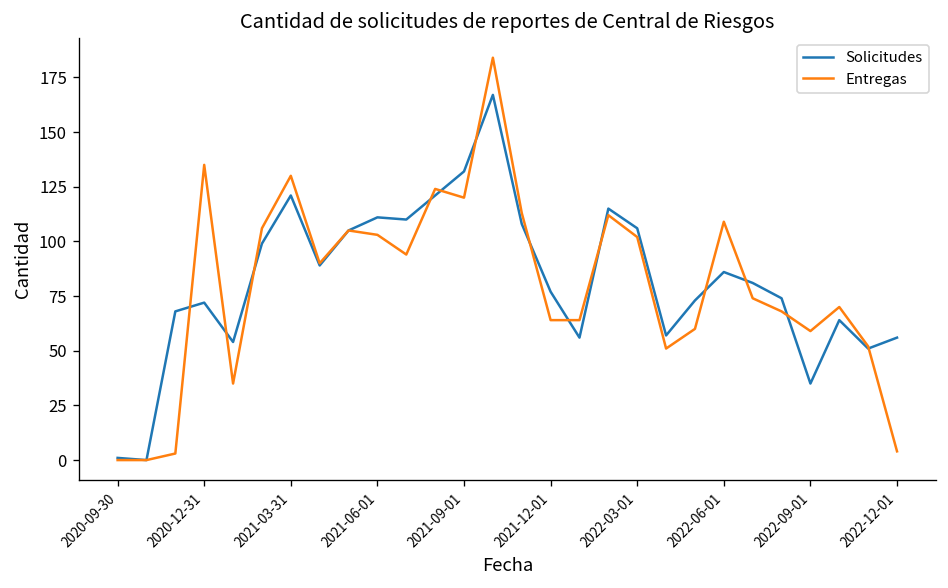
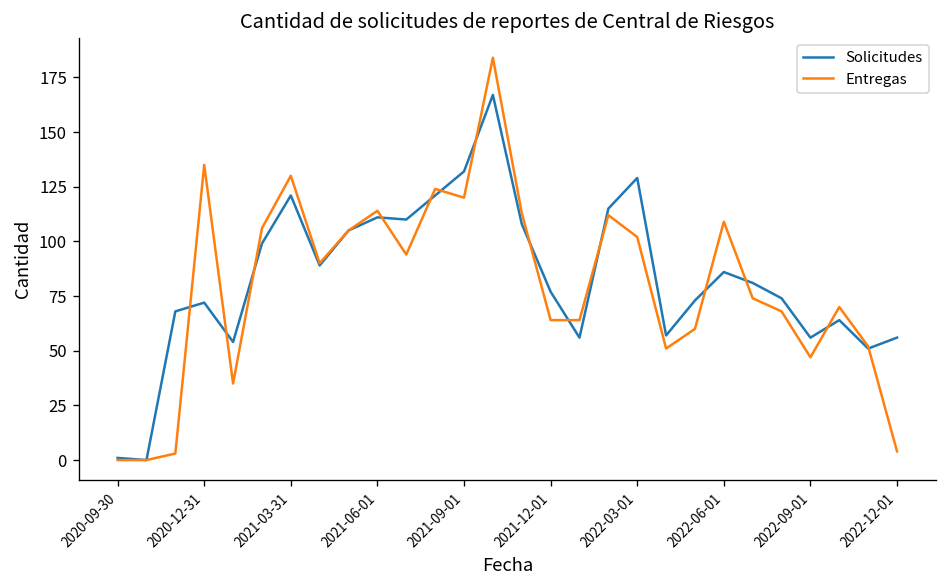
  {
    "Solicitudes": {
      "2020-12-31": 72,
      "2021-03-31": 121,
      "2021-06-01": 111,
      "2021-09-01": 132,
      "2021-12-01": 77,
-     "2022-03-01": 106,
+     "2022-03-01": 129,
      "2022-06-01": 86,
-     "2022-09-01": 35,
+     "2022-09-01": 56,
      "2022-12-01": 56
    },
    "Entregas": {
      "2020-12-31": 135,
      "2021-03-31": 130,
-     "2021-06-01": 103,
+     "2021-06-01": 114,
      "2021-09-01": 120,
      "2021-12-01": 64,
      "2022-03-01": 102,
      "2022-06-01": 109,
-     "2022-09-01": 59,
+     "2022-09-01": 47,
      "2022-12-01": 4
    }
  }
